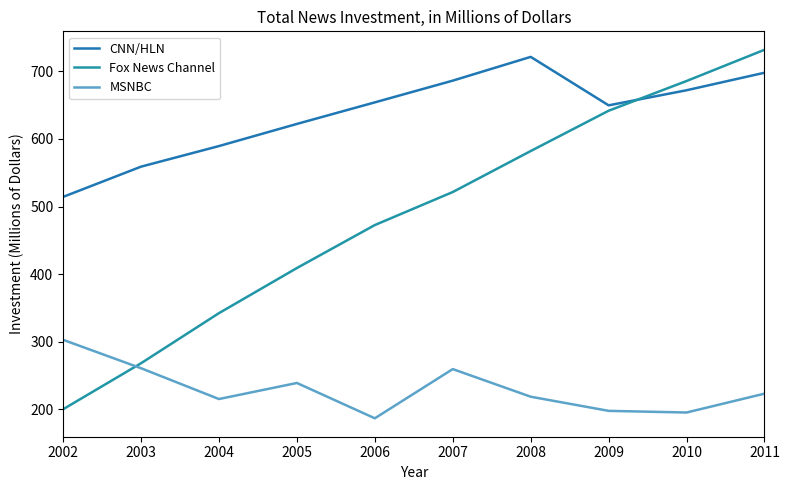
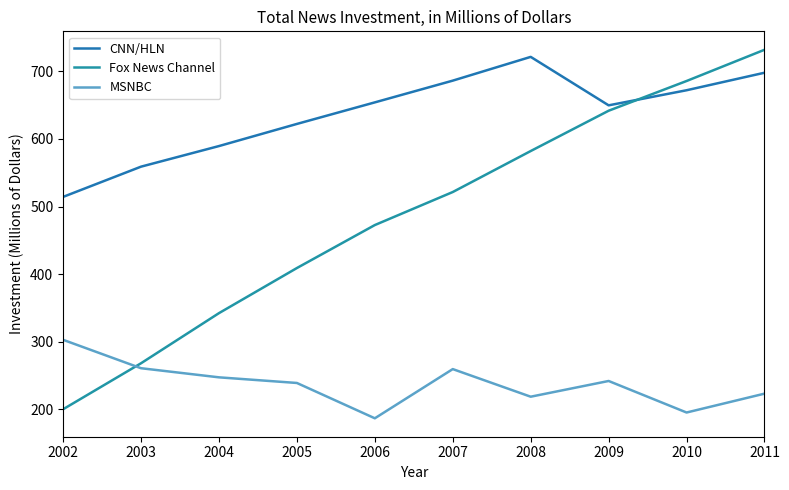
  {
    "MSNBC": {
      "2002": 300,
      "2003": 260,
-     "2004": 220,
+     "2004": 250,
      "2005": 240,
      "2006": 190,
      "2007": 260,
      "2008": 220,
-     "2009": 200,
+     "2009": 240,
      "2010": 200,
      "2011": 220
    }
  }
